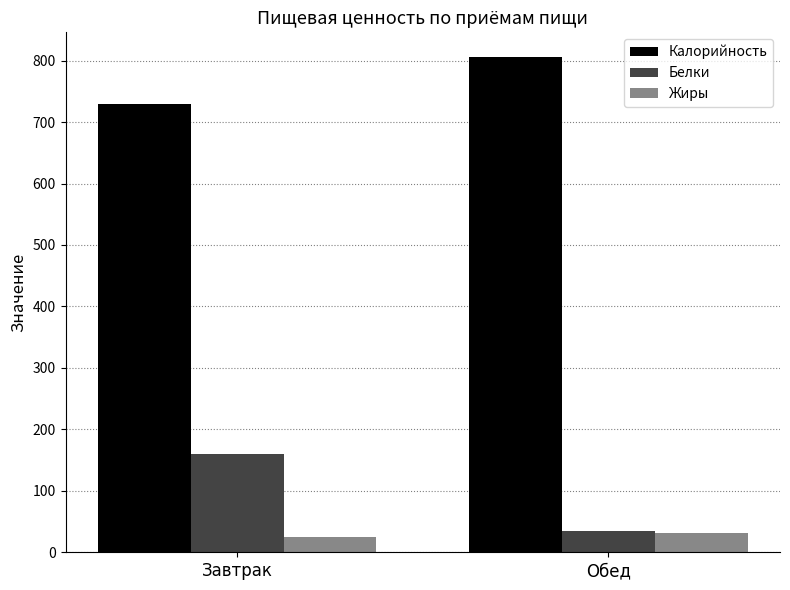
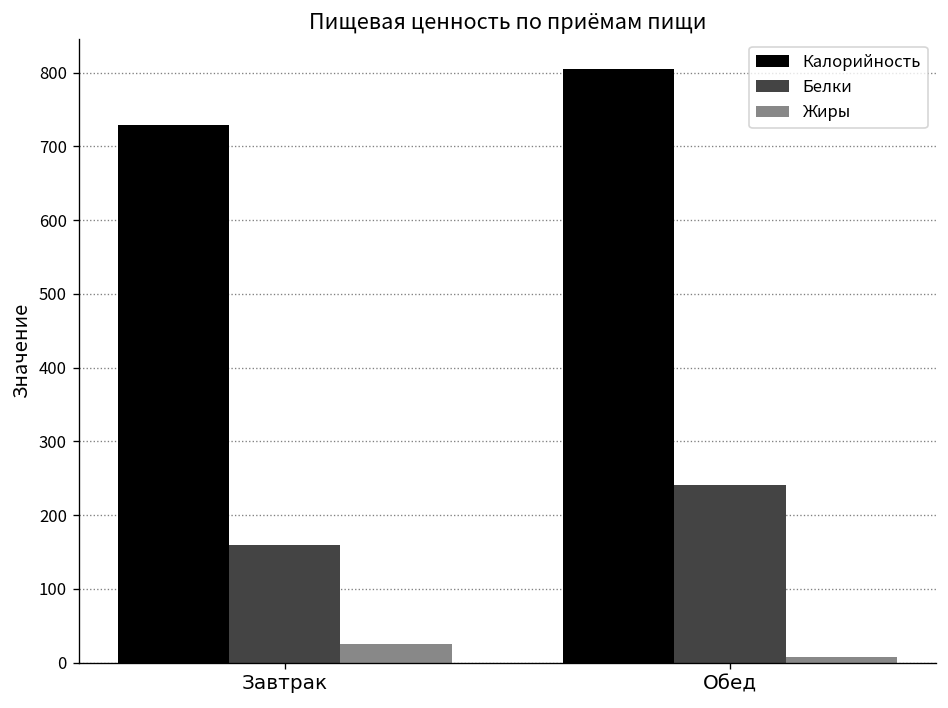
  {
    "Калорийность": {
      "Завтрак": 730,
      "Обед": 810
    },
    "Белки": {
      "Завтрак": 160,
-     "Обед": 30
+     "Обед": 240
    },
    "Жиры": {
      "Завтрак": 20,
-     "Обед": 30
+     "Обед": 10
    }
  }
